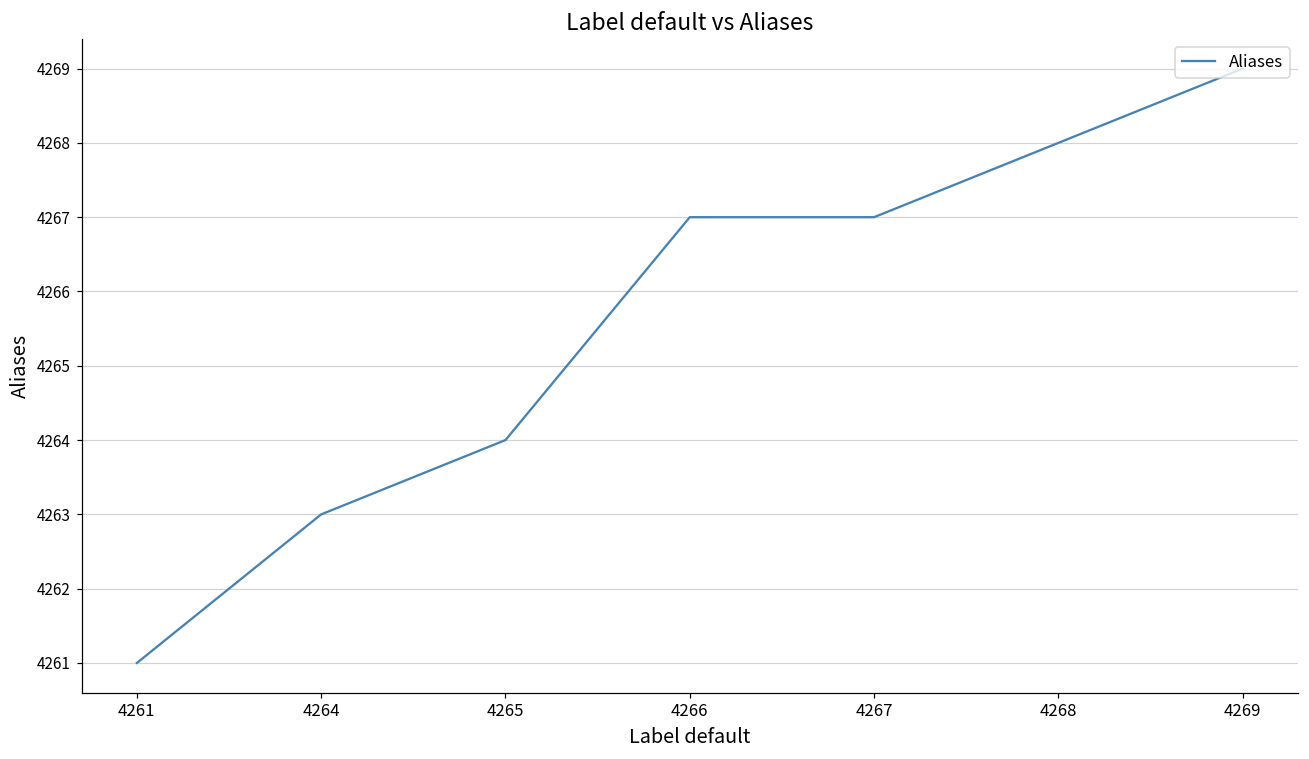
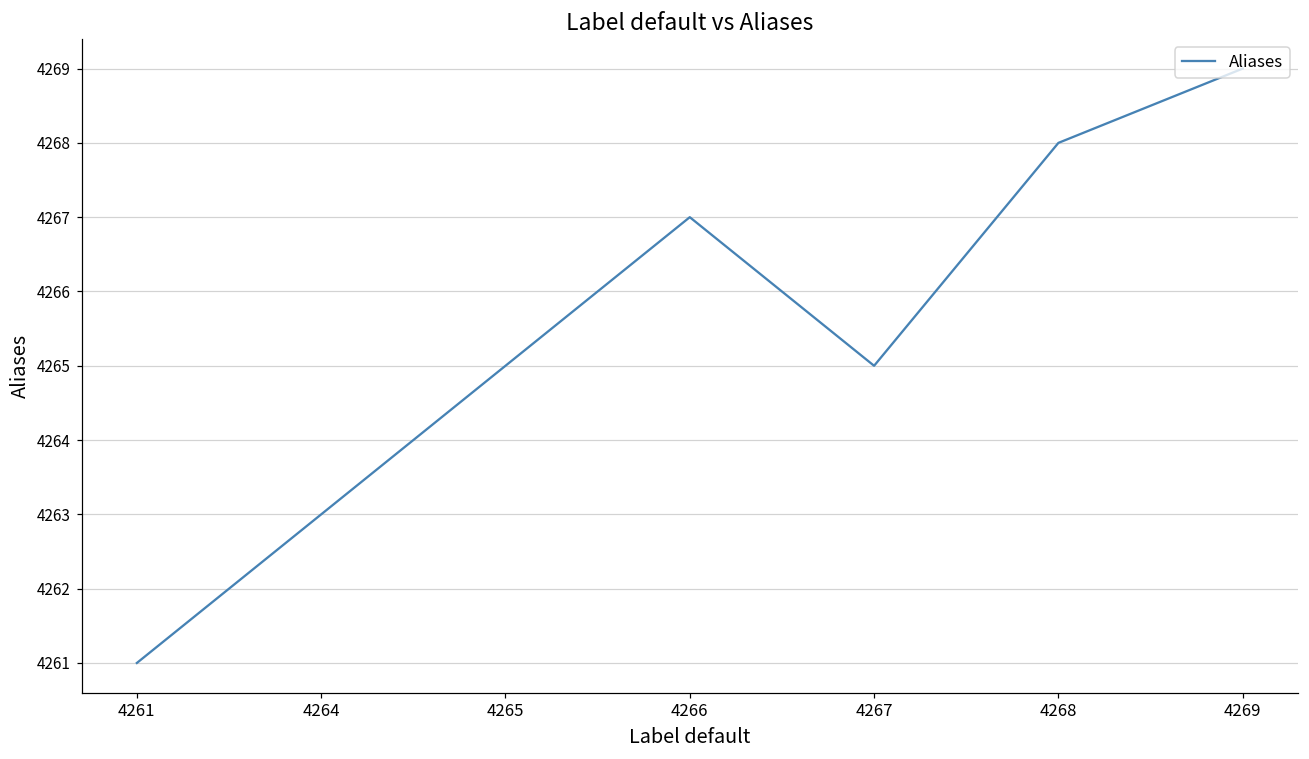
  {
    "4261": 4261,
    "4264": 4263,
-   "4265": 4264,
+   "4265": 4265,
    "4266": 4267,
-   "4267": 4267,
+   "4267": 4265,
    "4268": 4268
  }
